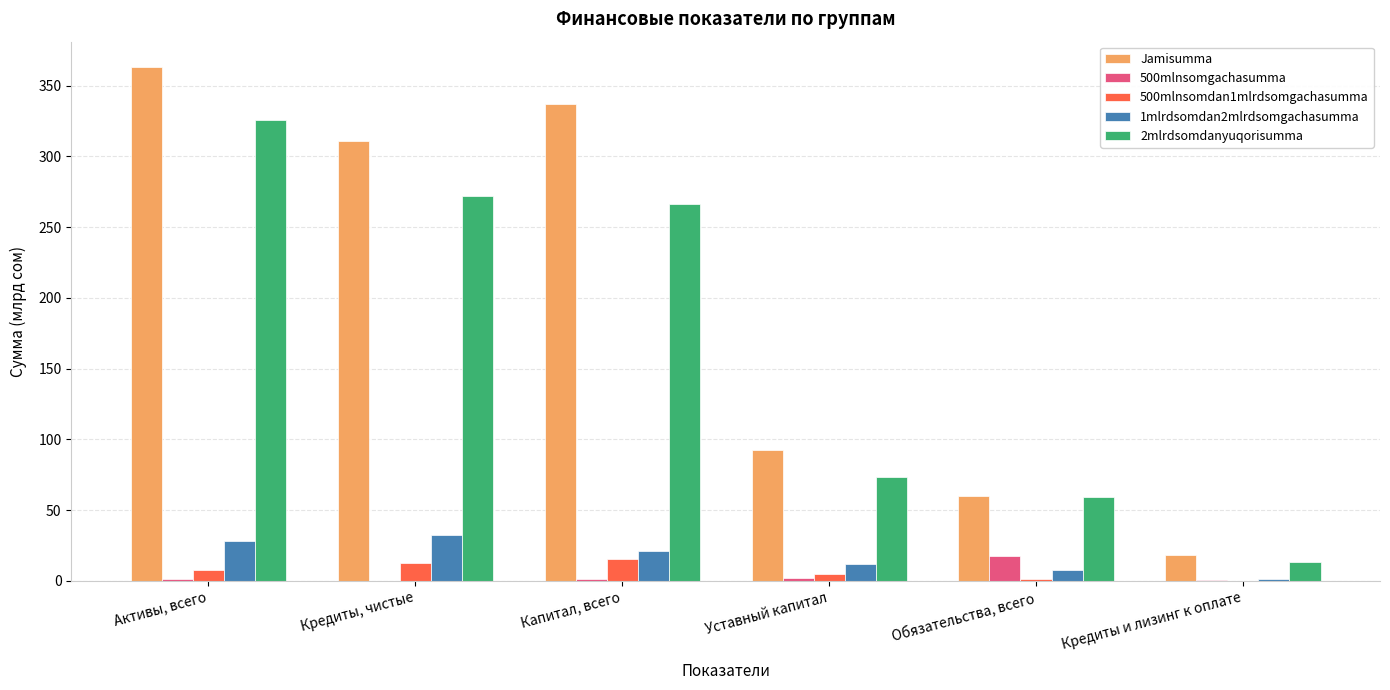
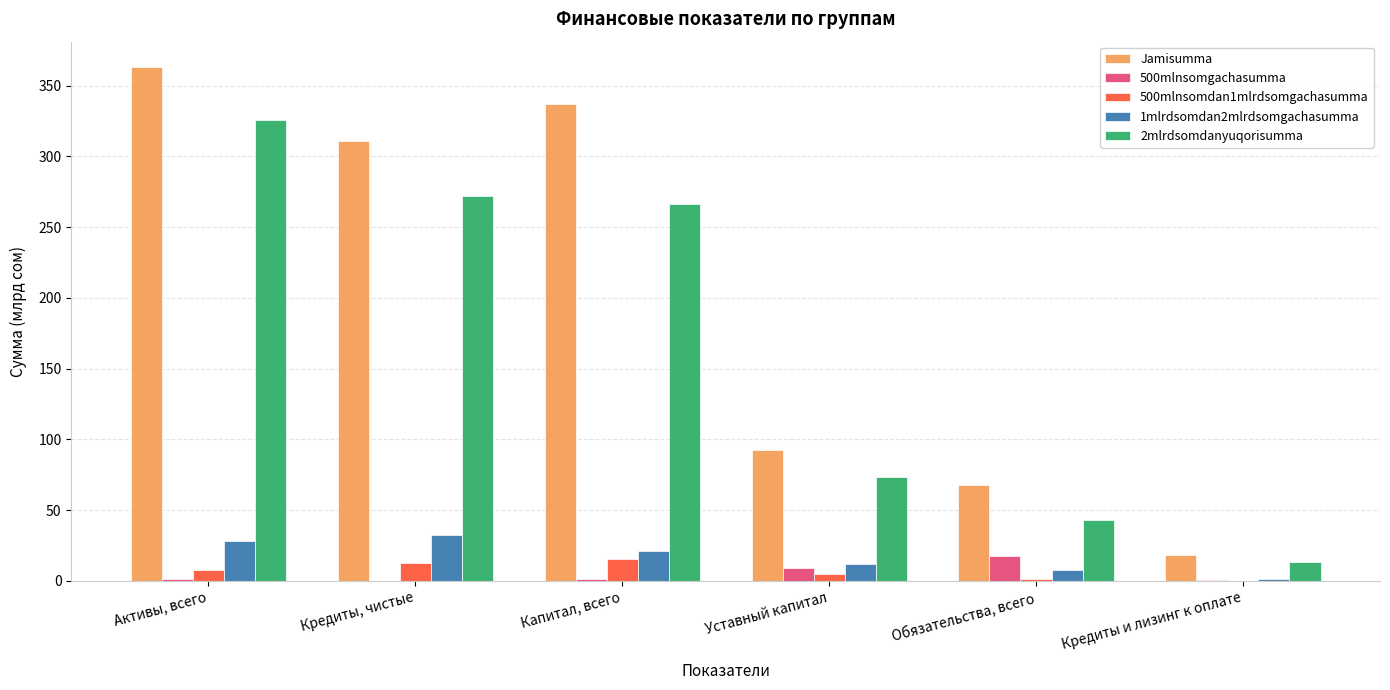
  {
    "Jamisumma": {
      "Активы, всего": 363,
      "Кредиты, чистые": 311,
      "Капитал, всего": 337,
      "Уставный капитал": 93,
-     "Обязательства, всего": 60,
+     "Обязательства, всего": 68,
      "Кредиты и лизинг к оплате": 18
    },
    "500mlnsomgachasumma": {
-     "Уставный капитал": 2,
+     "Уставный капитал": 9,
      "Обязательства, всего": 18
    },
    "500mlnsomdan1mlrdsomgachasumma": {
      "Активы, всего": 7,
      "Кредиты, чистые": 12,
      "Капитал, всего": 15,
      "Уставный капитал": 5,
      "Кредиты и лизинг к оплате": 0
    },
    "1mlrdsomdan2mlrdsomgachasumma": {
      "Активы, всего": 28,
      "Кредиты, чистые": 32,
      "Капитал, всего": 21,
      "Уставный капитал": 12,
      "Обязательства, всего": 7
    },
    "2mlrdsomdanyuqorisumma": {
      "Активы, всего": 326,
      "Кредиты, чистые": 272,
      "Капитал, всего": 267,
      "Уставный капитал": 73,
-     "Обязательства, всего": 60,
+     "Обязательства, всего": 43,
      "Кредиты и лизинг к оплате": 13
    }
  }
